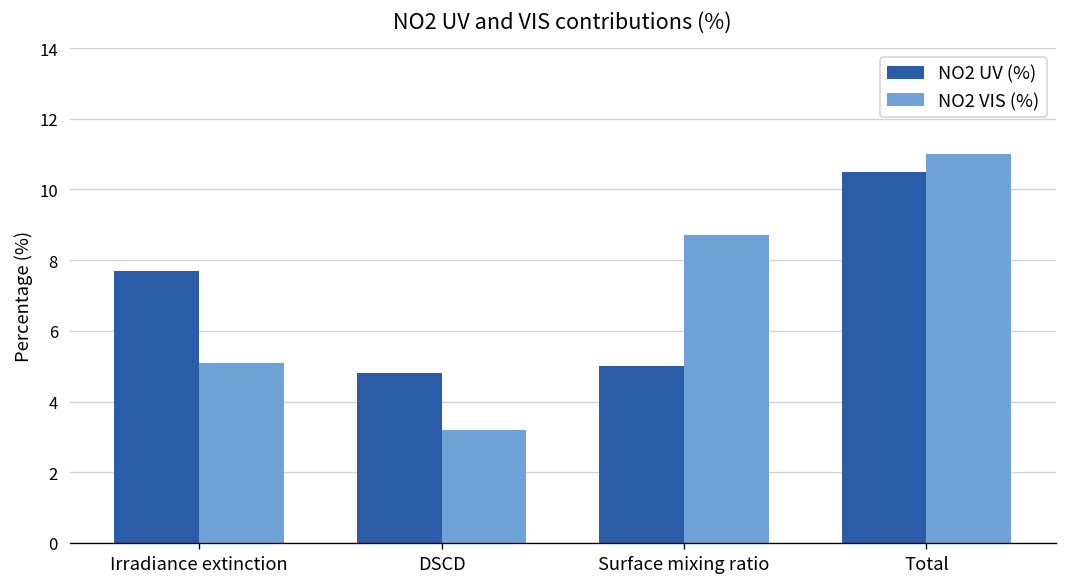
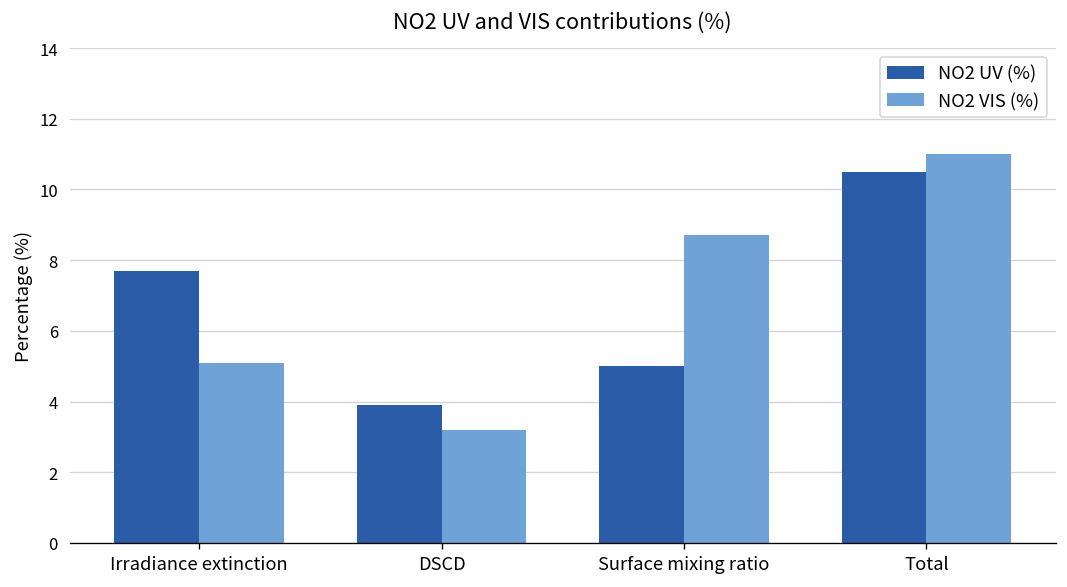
  {
    "NO2 UV (%)": {
      "Irradiance extinction": 7.7,
-     "DSCD": 4.8,
+     "DSCD": 3.9,
      "Surface mixing ratio": 5.0,
      "Total": 10.5
    },
    "NO2 VIS (%)": {
      "Irradiance extinction": 5.1,
      "DSCD": 3.2,
      "Surface mixing ratio": 8.7,
      "Total": 11.0
    }
  }
